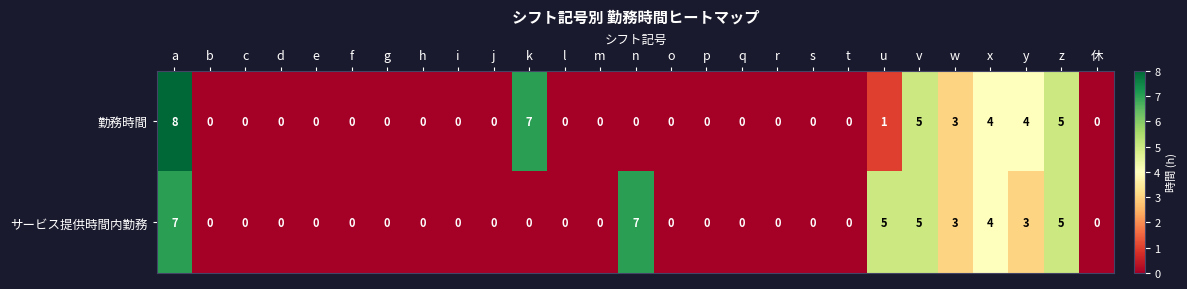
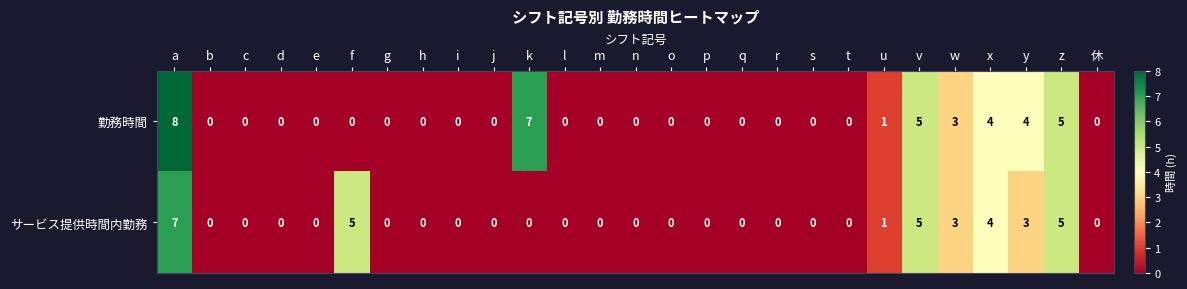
  {
    "勤務時間": {
      "a": 8,
      "b": 0,
      "c": 0,
      "d": 0,
      "e": 0,
      "f": 0,
      "g": 0,
      "h": 0,
      "i": 0,
      "j": 0,
      "k": 7,
      "l": 0,
      "m": 0,
      "n": 0,
      "o": 0,
      "p": 0,
      "q": 0,
      "r": 0,
      "s": 0,
      "t": 0,
      "u": 1,
      "v": 5,
      "w": 3,
      "x": 4,
      "y": 4,
      "z": 5,
      "休": 0
    },
    "サービス提供時間内勤務": {
      "a": 7,
      "b": 0,
      "c": 0,
      "d": 0,
      "e": 0,
-     "f": 0,
+     "f": 5,
      "g": 0,
      "h": 0,
      "i": 0,
      "j": 0,
      "k": 0,
      "l": 0,
      "m": 0,
-     "n": 7,
+     "n": 0,
      "o": 0,
      "p": 0,
      "q": 0,
      "r": 0,
      "s": 0,
      "t": 0,
-     "u": 5,
+     "u": 1,
      "v": 5,
      "w": 3,
      "x": 4,
      "y": 3,
      "z": 5,
      "休": 0
    }
  }
